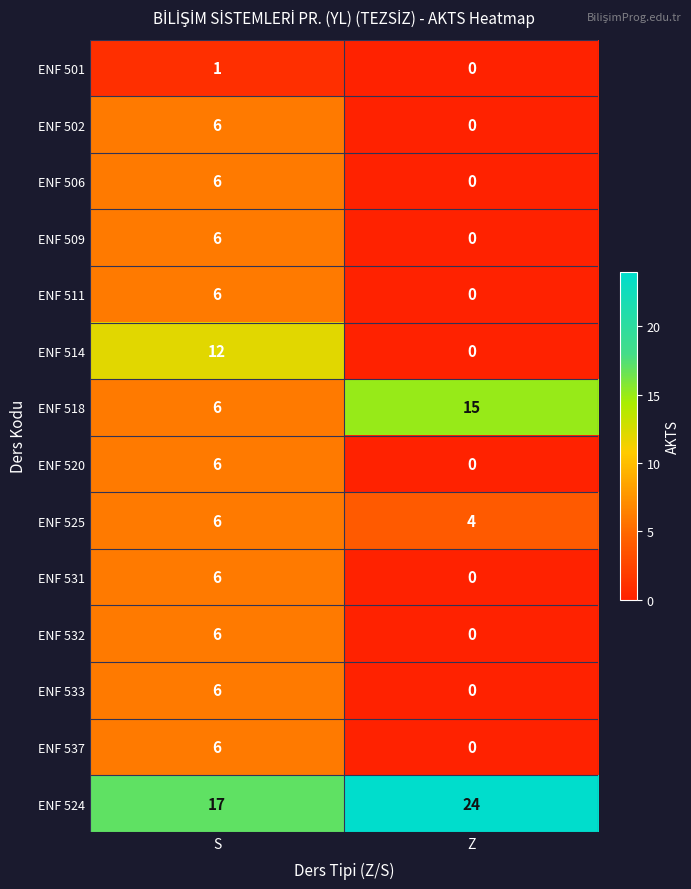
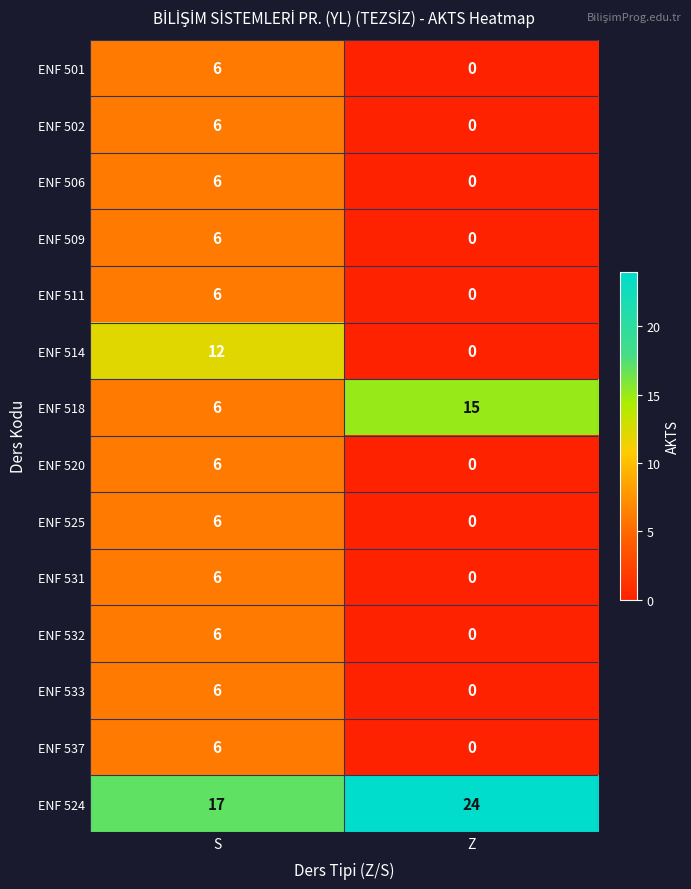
  {
    "ENF 501": {
-     "S": 1,
+     "S": 6,
      "Z": 0
    },
    "ENF 502": {
      "S": 6,
      "Z": 0
    },
    "ENF 506": {
      "S": 6,
      "Z": 0
    },
    "ENF 509": {
      "S": 6,
      "Z": 0
    },
    "ENF 511": {
      "S": 6,
      "Z": 0
    },
    "ENF 514": {
      "S": 12,
      "Z": 0
    },
    "ENF 518": {
      "S": 6,
      "Z": 15
    },
    "ENF 520": {
      "S": 6,
      "Z": 0
    },
    "ENF 525": {
      "S": 6,
-     "Z": 4
+     "Z": 0
    },
    "ENF 531": {
      "S": 6,
      "Z": 0
    },
    "ENF 532": {
      "S": 6,
      "Z": 0
    },
    "ENF 533": {
      "S": 6,
      "Z": 0
    },
    "ENF 537": {
      "S": 6,
      "Z": 0
    },
    "ENF 524": {
      "S": 17,
      "Z": 24
    }
  }
